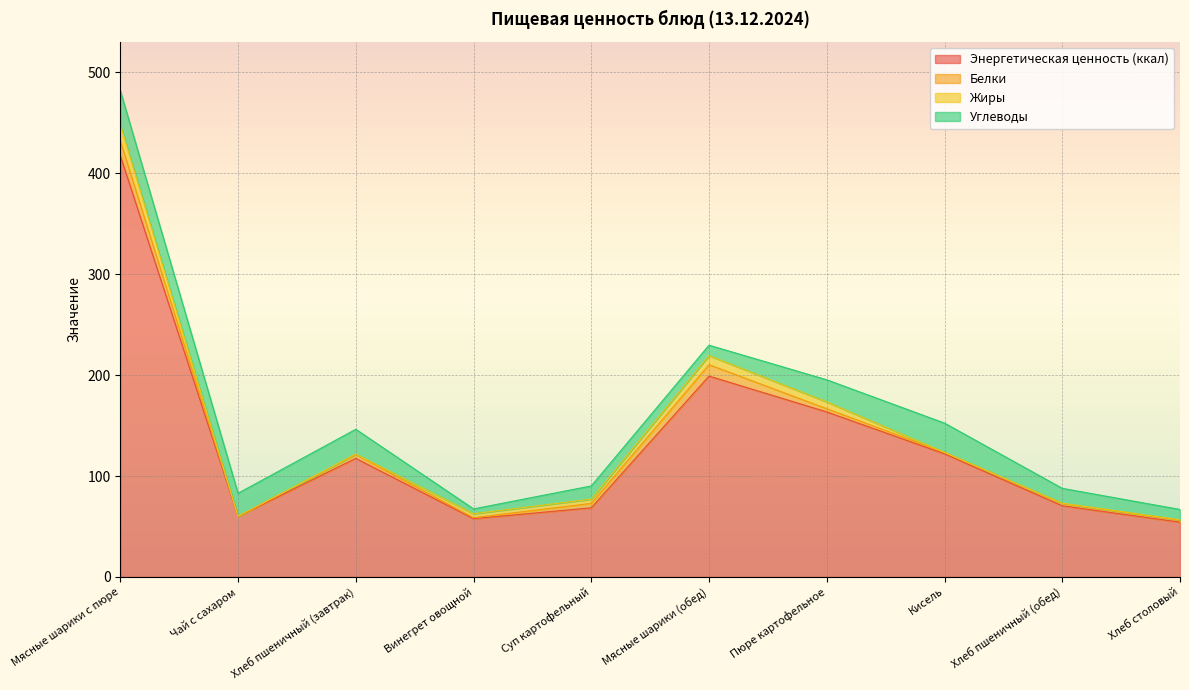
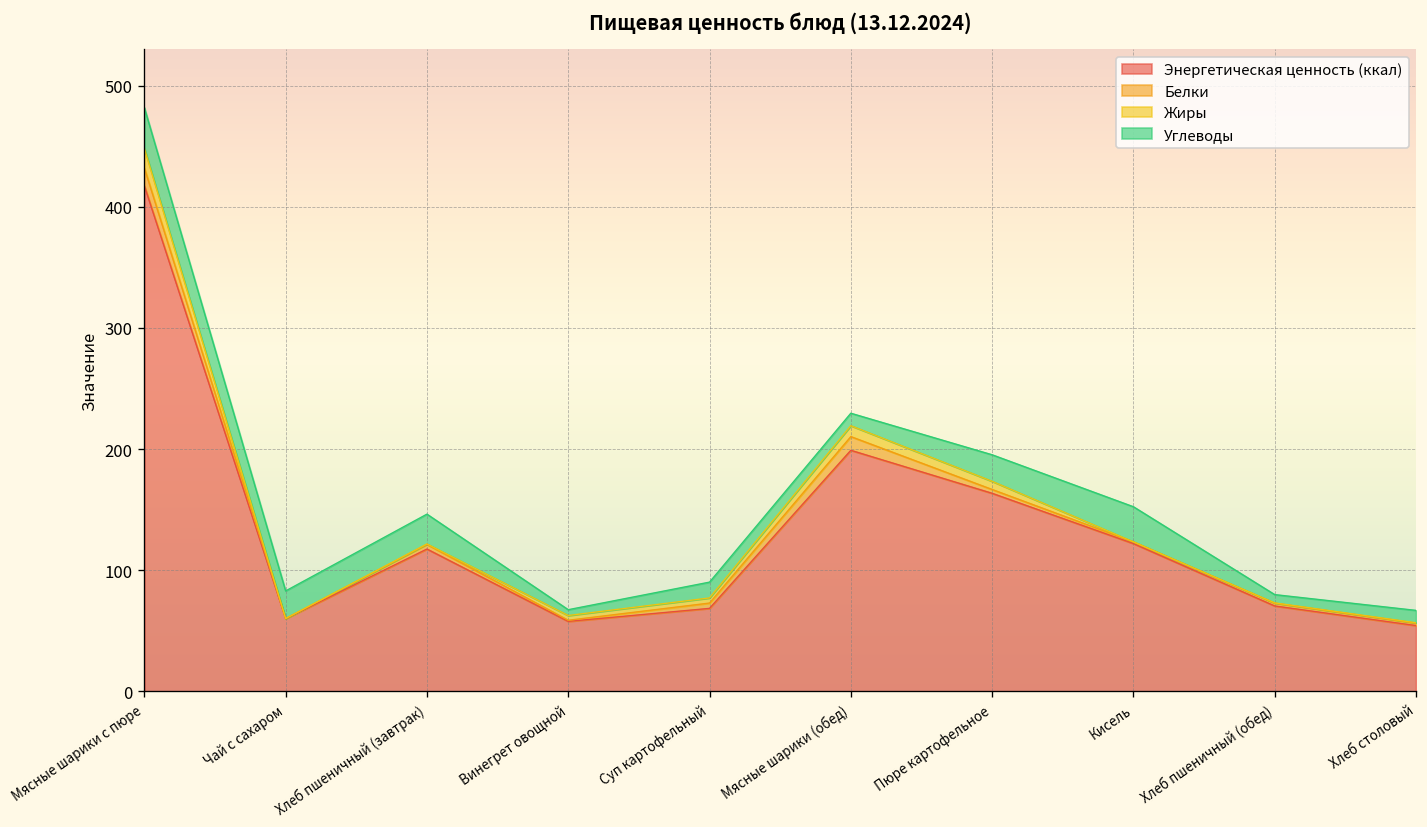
  {
    "Энергетическая ценность (ккал)": {
      "Мясные шарики с пюре": 417,
      "Хлеб пшеничный (завтрак)": 118,
      "Суп картофельный": 69,
      "Мясные шарики (обед)": 199,
      "Пюре картофельное": 164
    },
    "Углеводы": {
      "Мясные шарики с пюре": 34,
      "Чай с сахаром": 23,
      "Хлеб пшеничный (завтрак)": 25,
      "Винегрет овощной": 5,
      "Суп картофельный": 13,
      "Мясные шарики (обед)": 10,
      "Пюре картофельное": 22,
      "Кисель": 29,
-     "Хлеб пшеничный (обед)": 15,
+     "Хлеб пшеничный (обед)": 7,
      "Хлеб столовый": 10
    }
  }
